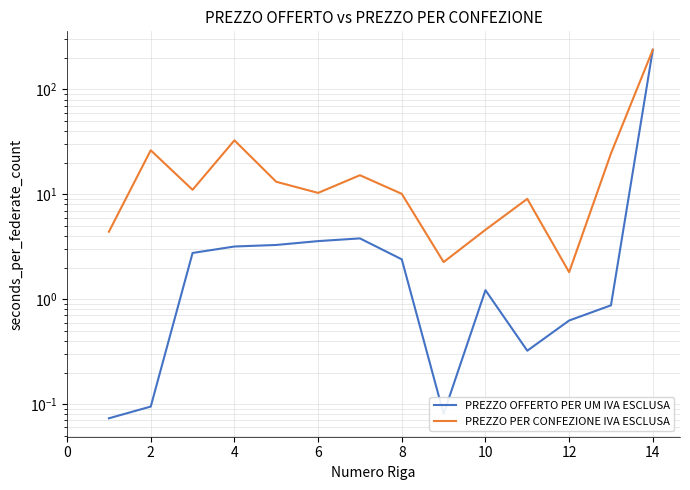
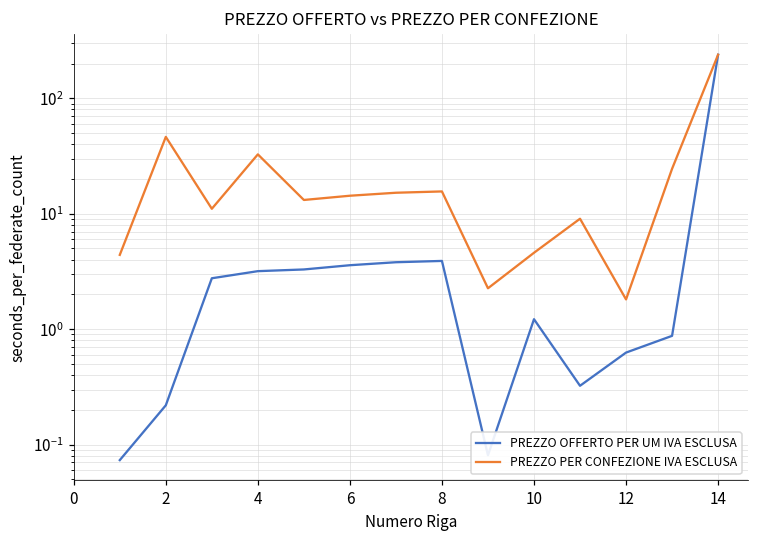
  {
    "PREZZO OFFERTO PER UM IVA ESCLUSA": {
-     "2": 0.09,
+     "2": 0.22,
      "4": 3.2,
      "6": 3.6,
-     "8": 2.4,
+     "8": 3.9,
      "10": 1.2,
      "12": 0.6
    },
    "PREZZO PER CONFEZIONE IVA ESCLUSA": {
-     "2": 26,
+     "2": 50,
      "4": 33,
-     "6": 10,
-     "8": 10,
+     "6": 14,
+     "8": 16,
      "10": 5,
      "12": 1.8
    }
  }
